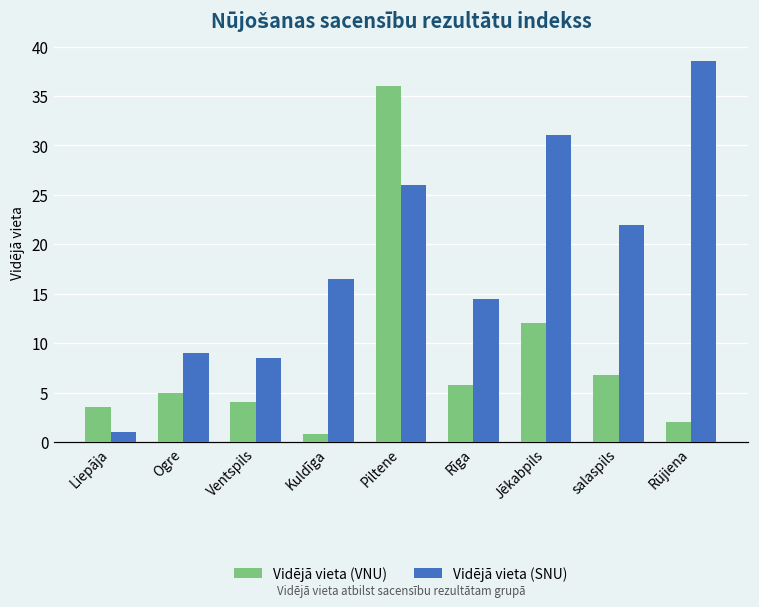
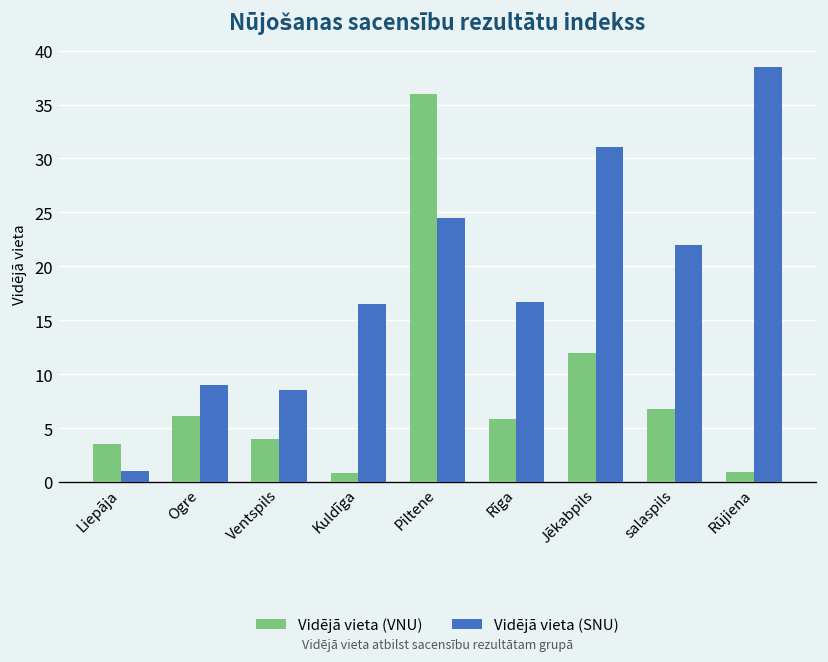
  {
    "Vidējā vieta (VNU)": {
      "Liepāja": 4,
-     "Ogre": 5,
+     "Ogre": 6,
      "Ventspils": 4,
      "Kuldīga": 1,
      "Piltene": 36,
      "Rīga": 6,
      "Jēkabpils": 12,
      "salaspils": 7,
-     "Rūjiena": 2
+     "Rūjiena": 1
    },
    "Vidējā vieta (SNU)": {
      "Liepāja": 1,
      "Ogre": 9,
      "Ventspils": 9,
      "Kuldīga": 17,
-     "Piltene": 26,
-     "Rīga": 15,
+     "Piltene": 25,
+     "Rīga": 17,
      "Jēkabpils": 31,
      "salaspils": 22,
      "Rūjiena": 39
    }
  }
